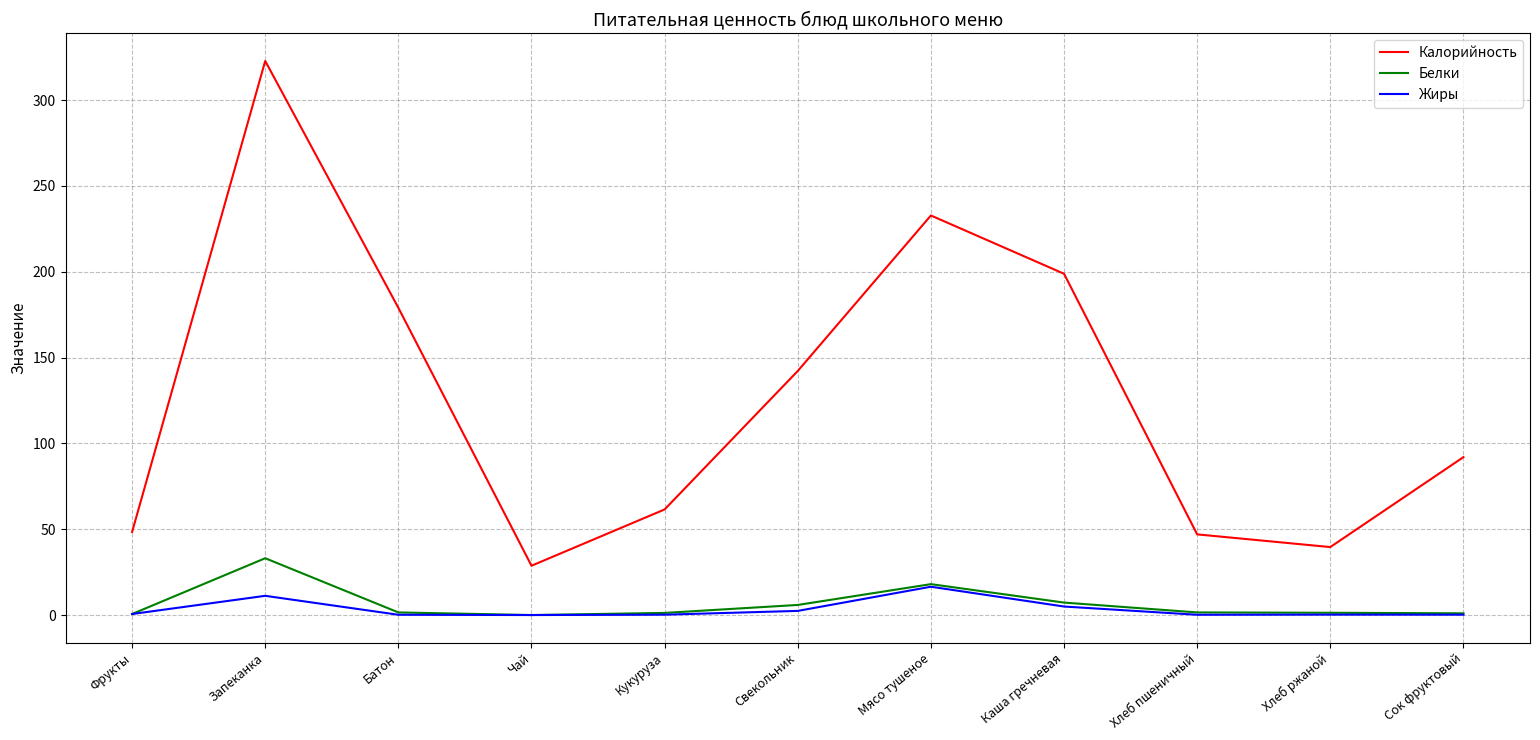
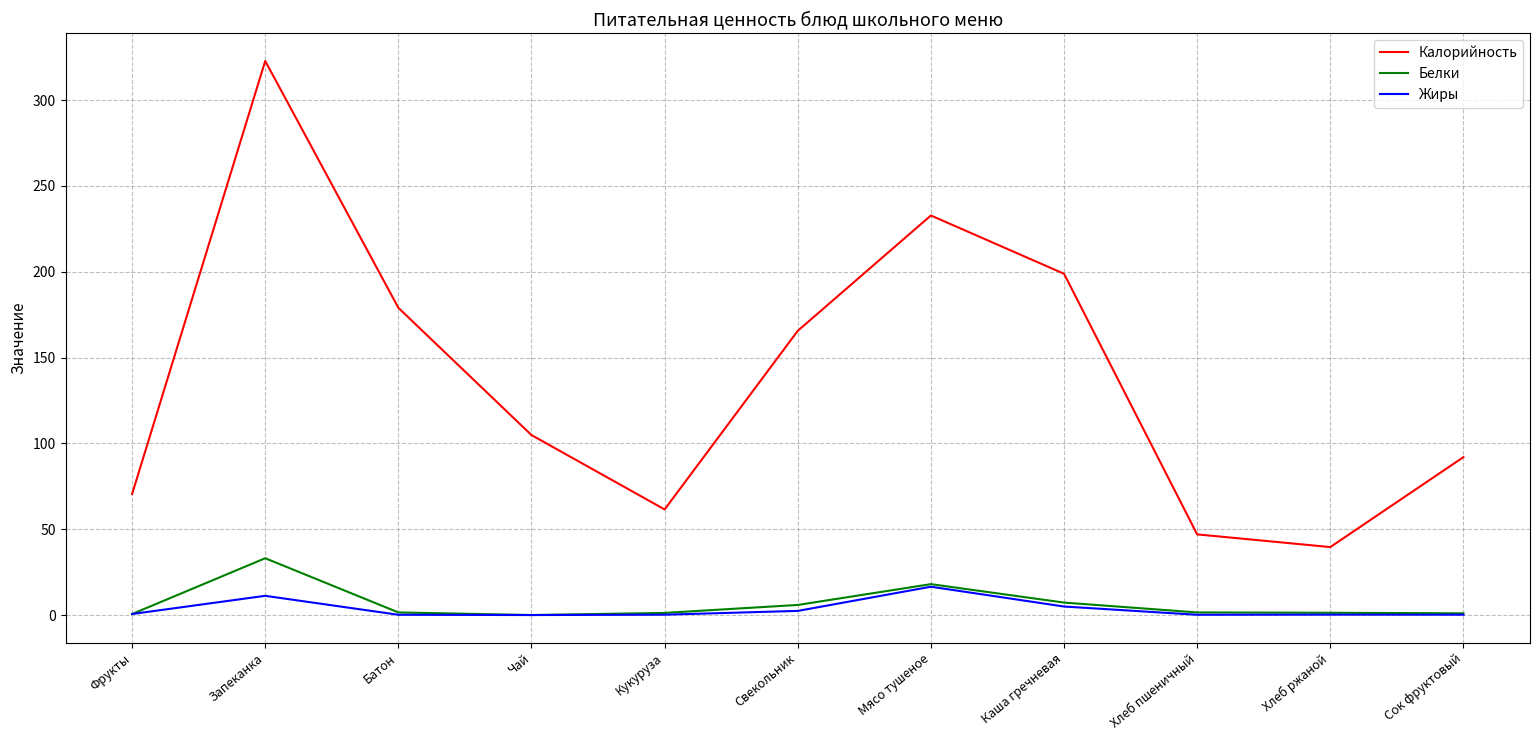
  {
    "Калорийность": {
-     "Фрукты": 48,
+     "Фрукты": 71,
      "Запеканка": 323,
      "Батон": 179,
-     "Чай": 29,
+     "Чай": 105,
      "Кукуруза": 62,
-     "Свекольник": 142,
+     "Свекольник": 166,
      "Мясо тушеное": 233,
      "Каша гречневая": 199,
      "Хлеб пшеничный": 47,
      "Хлеб ржаной": 40,
      "Сок фруктовый": 92
    },
    "Белки": {
      "Запеканка": 33,
      "Свекольник": 6,
      "Мясо тушеное": 18,
      "Каша гречневая": 7
    },
    "Жиры": {
      "Запеканка": 11,
      "Свекольник": 2,
      "Мясо тушеное": 17,
      "Каша гречневая": 5
    }
  }
